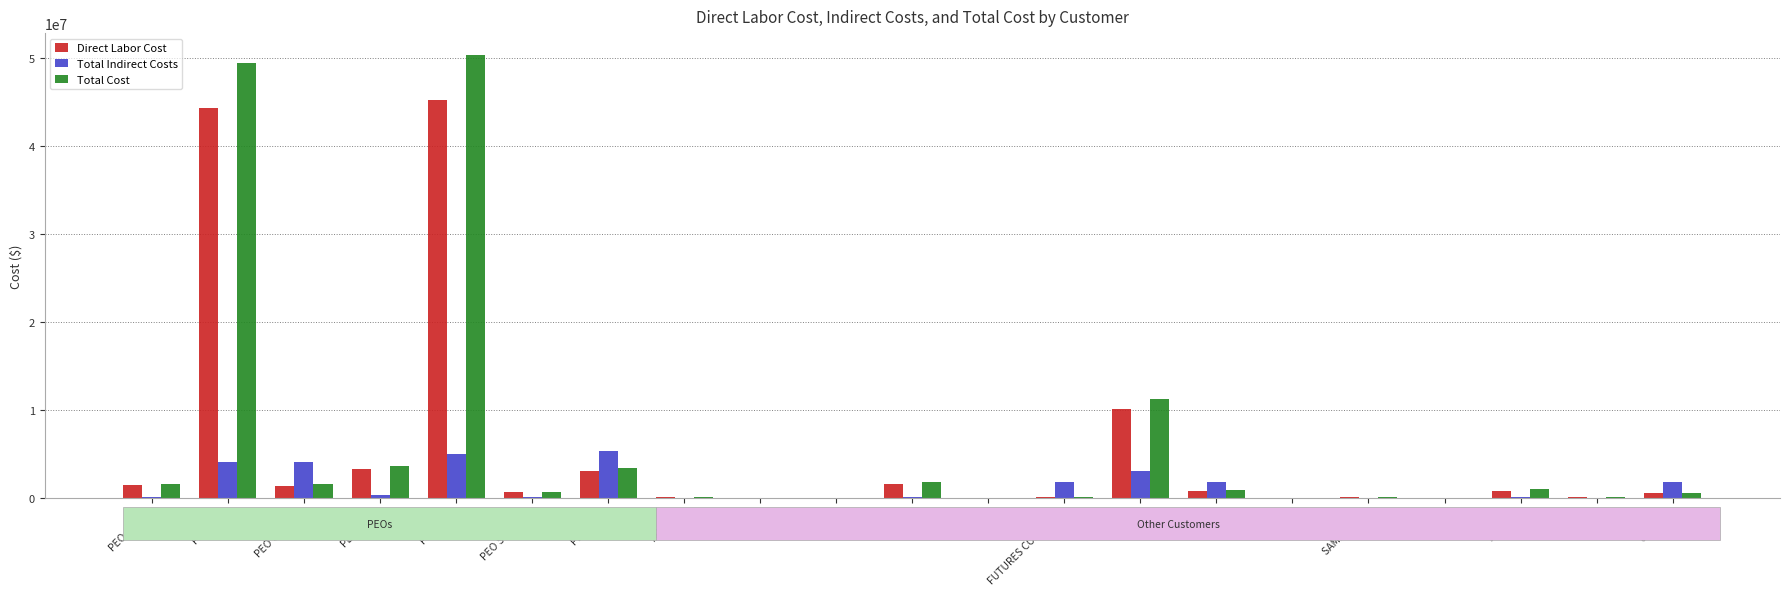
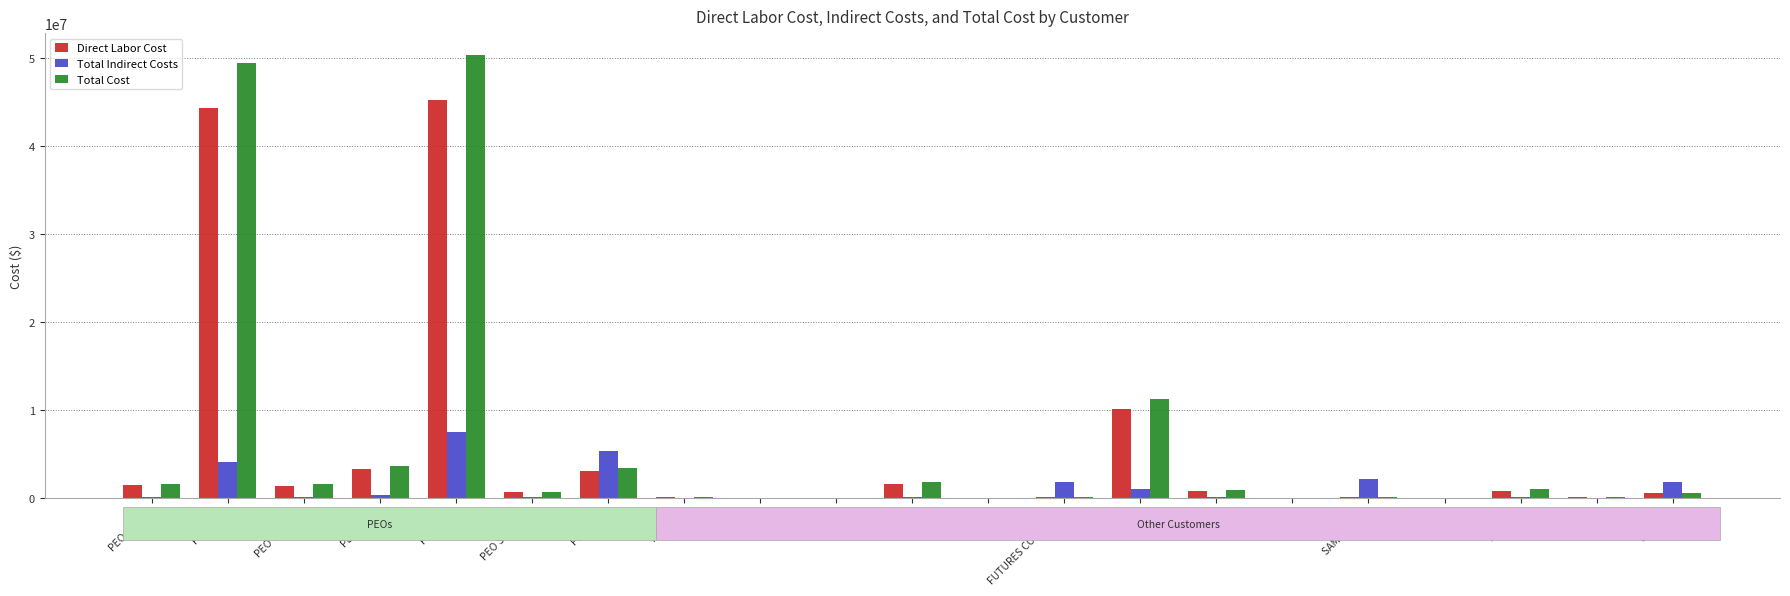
  {
    "Total Indirect Costs": {
      "PEO AVN": 4000000,
-     "PEO CS&CSS": 4000000,
+     "PEO CS&CSS": 0,
      "PEO IEWS": 0,
-     "PEO MSL": 5000000,
+     "PEO MSL": 7000000,
      "PEO STRI": 5000000,
      "FUTURES COMMAND": 2000000,
-     "MDA": 3000000,
-     "RCCTO": 2000000,
-     "SAMD (FMS)": 0,
+     "MDA": 1000000,
+     "RCCTO": 0,
+     "SAMD (FMS)": 2000000,
      "USASAC": 2000000
    }
  }
